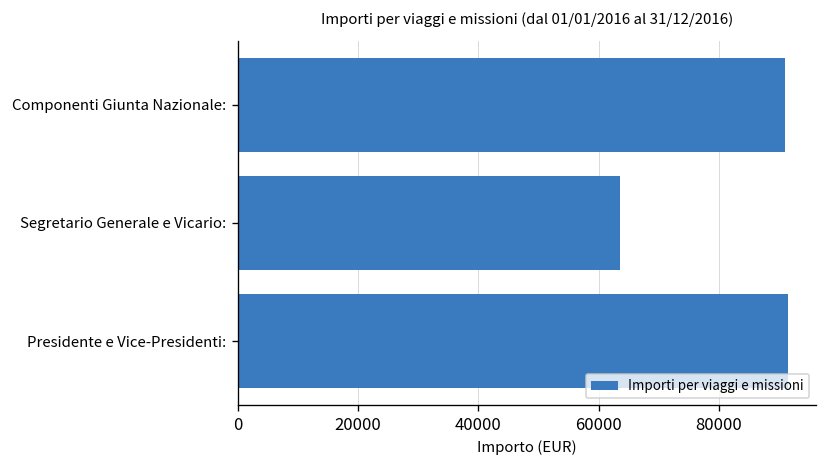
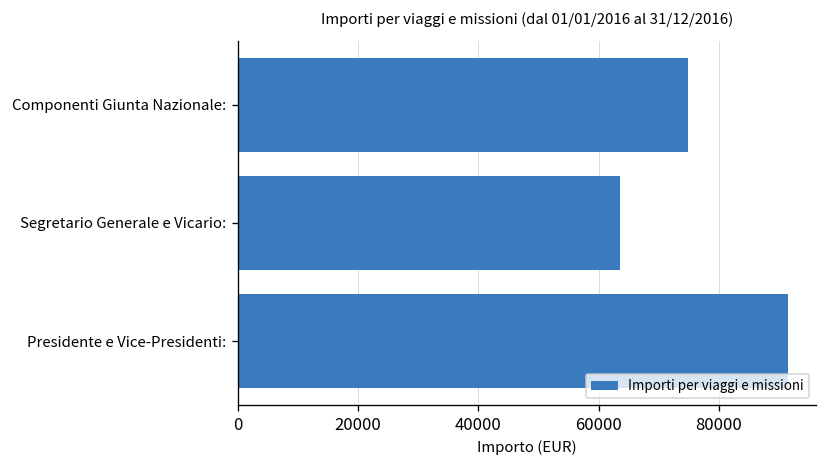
  {
-   "Componenti Giunta Nazionale:": 91000,
+   "Componenti Giunta Nazionale:": 75000,
    "Segretario Generale e Vicario:": 64000,
    "Presidente e Vice-Presidenti:": 92000
  }
